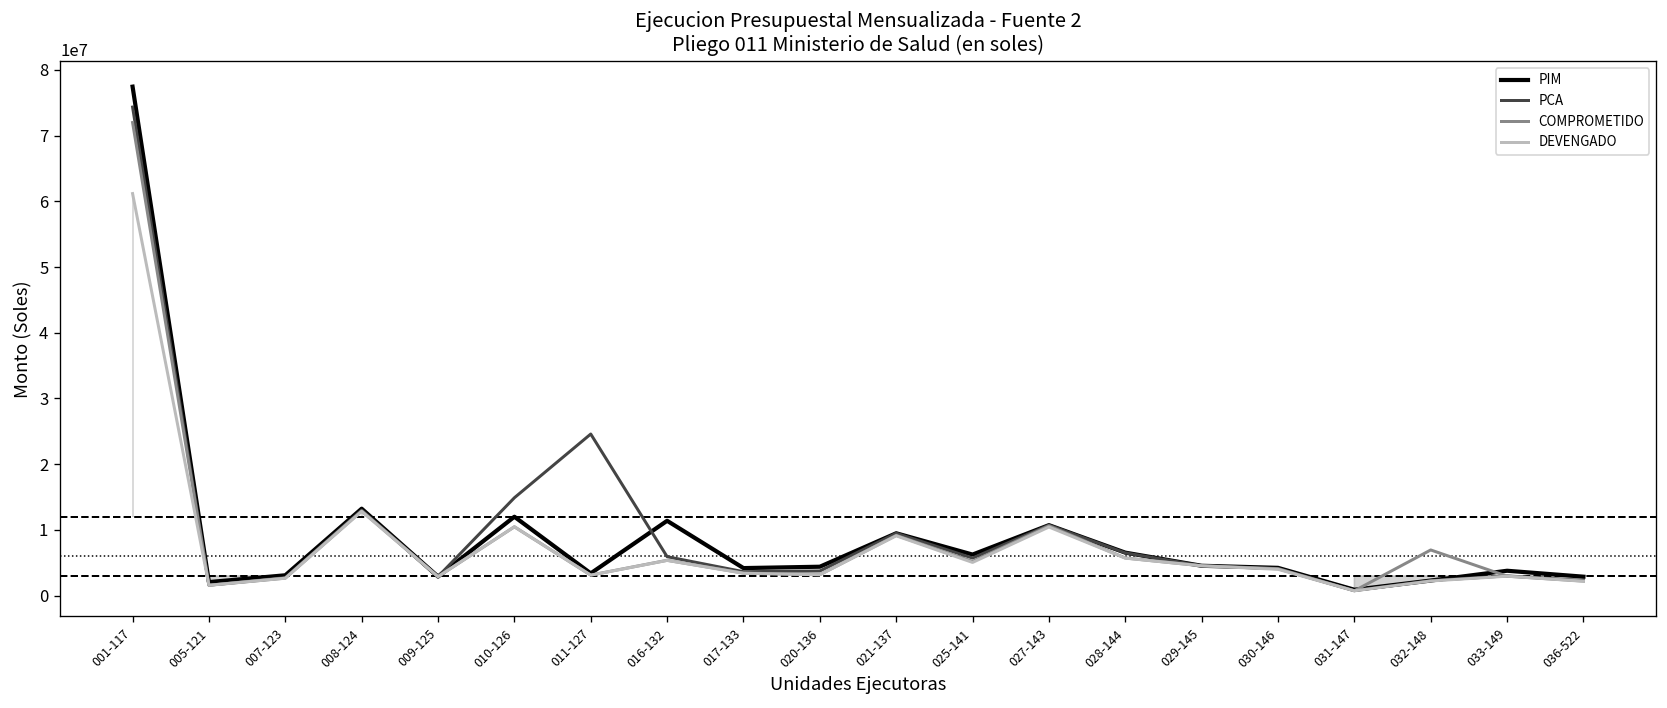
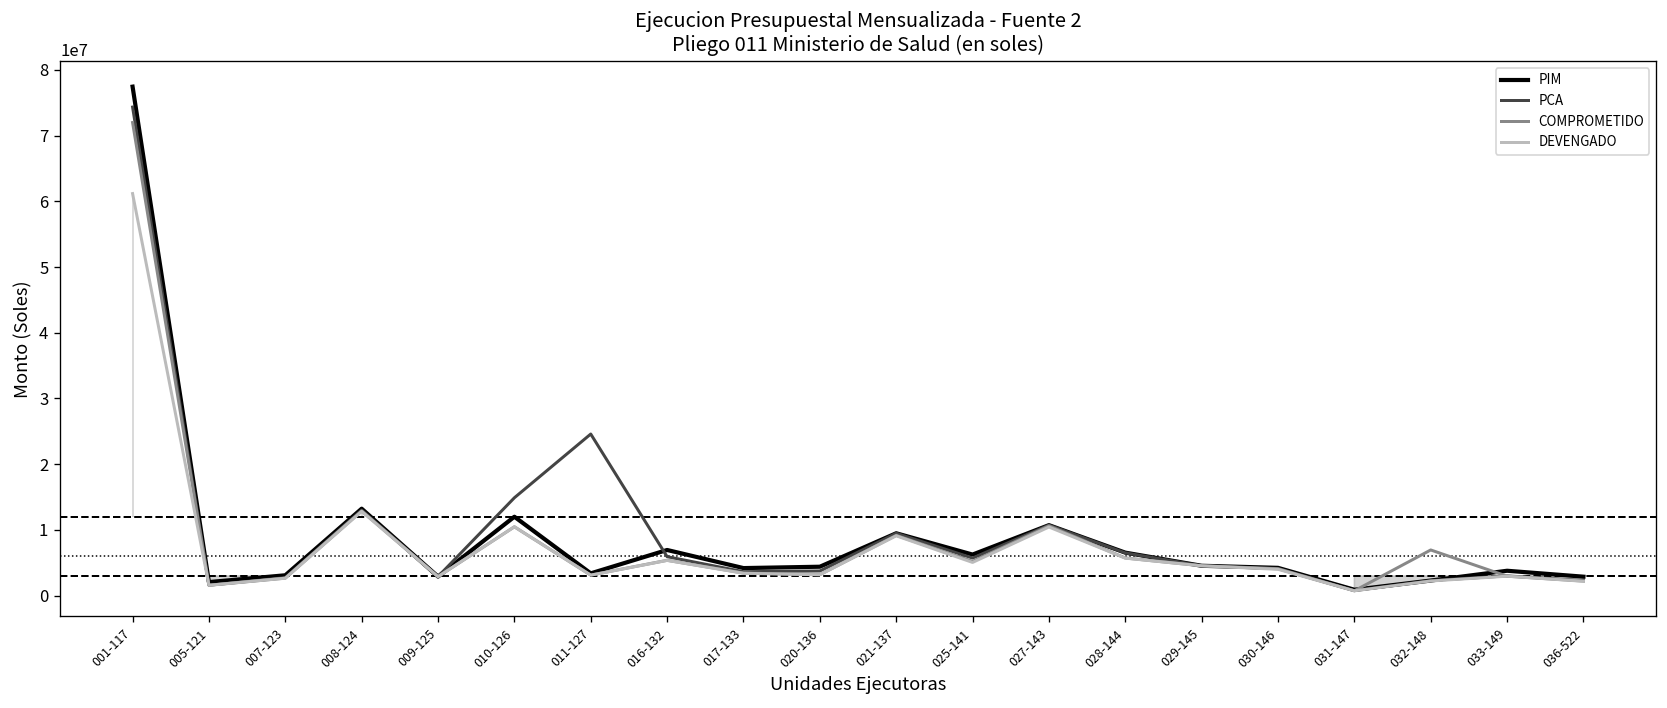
  {
    "PIM": {
      "001-117": 77000000,
      "010-126": 12000000,
-     "016-132": 11000000,
+     "016-132": 7000000,
      "017-133": 4000000,
      "020-136": 4000000,
      "025-141": 6000000,
      "033-149": 4000000,
      "036-522": 3000000
    },
    "PCA": {
      "001-117": 74000000,
      "010-126": 15000000,
      "011-127": 25000000,
      "016-132": 6000000,
      "020-136": 4000000,
      "025-141": 6000000
    },
    "COMPROMETIDO": {
      "001-117": 72000000,
      "032-148": 7000000
    },
    "DEVENGADO": {
      "001-117": 61000000
    }
  }
